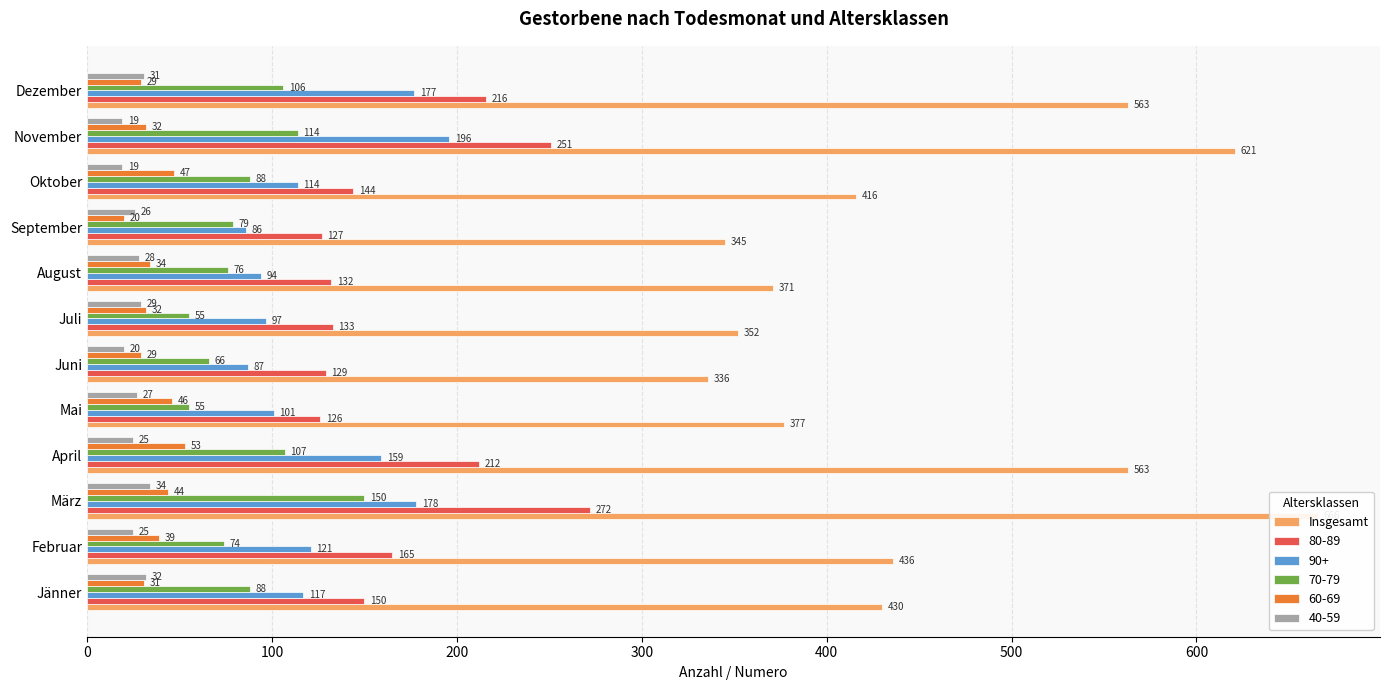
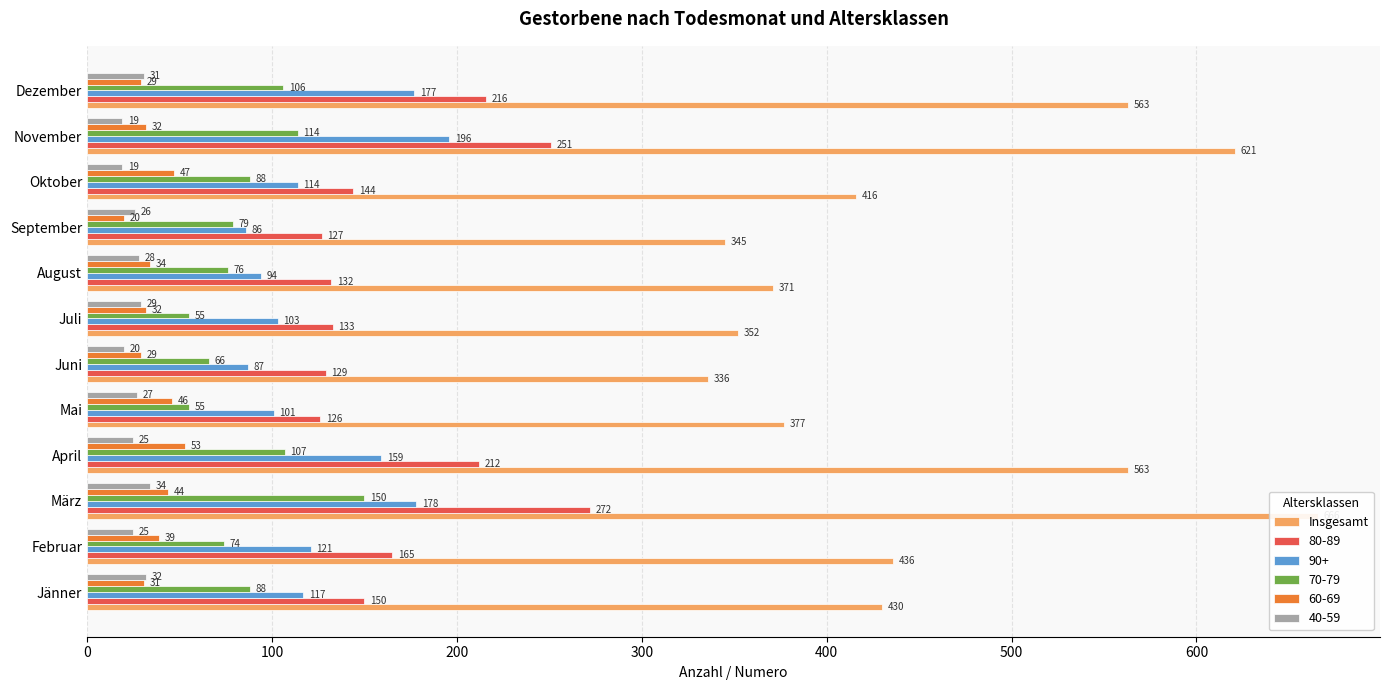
  {
    "Insgesamt": {
      "Dezember": 563,
      "November": 621,
      "Oktober": 416,
      "September": 345,
      "August": 371,
      "Juli": 352,
      "Juni": 336,
      "Mai": 377,
      "April": 563,
      "Februar": 436,
      "Jänner": 430
    },
    "90+": {
      "Dezember": 177,
      "November": 196,
      "Oktober": 114,
      "September": 86,
      "August": 94,
-     "Juli": 97,
+     "Juli": 103,
      "Juni": 87,
      "Mai": 101,
      "April": 159,
      "März": 178,
      "Februar": 121,
      "Jänner": 117
    },
    "70-79": {
      "Dezember": 106,
      "November": 114,
      "Oktober": 88,
      "September": 79,
      "August": 76,
      "Juli": 55,
      "Juni": 66,
      "Mai": 55,
      "April": 107,
      "März": 150,
      "Februar": 74,
      "Jänner": 88
    },
    "40-59": {
      "November": 19,
      "Oktober": 19,
      "September": 26,
      "August": 28,
      "Juni": 20,
      "Mai": 27,
      "April": 25,
      "März": 34,
      "Februar": 25
    }
  }
